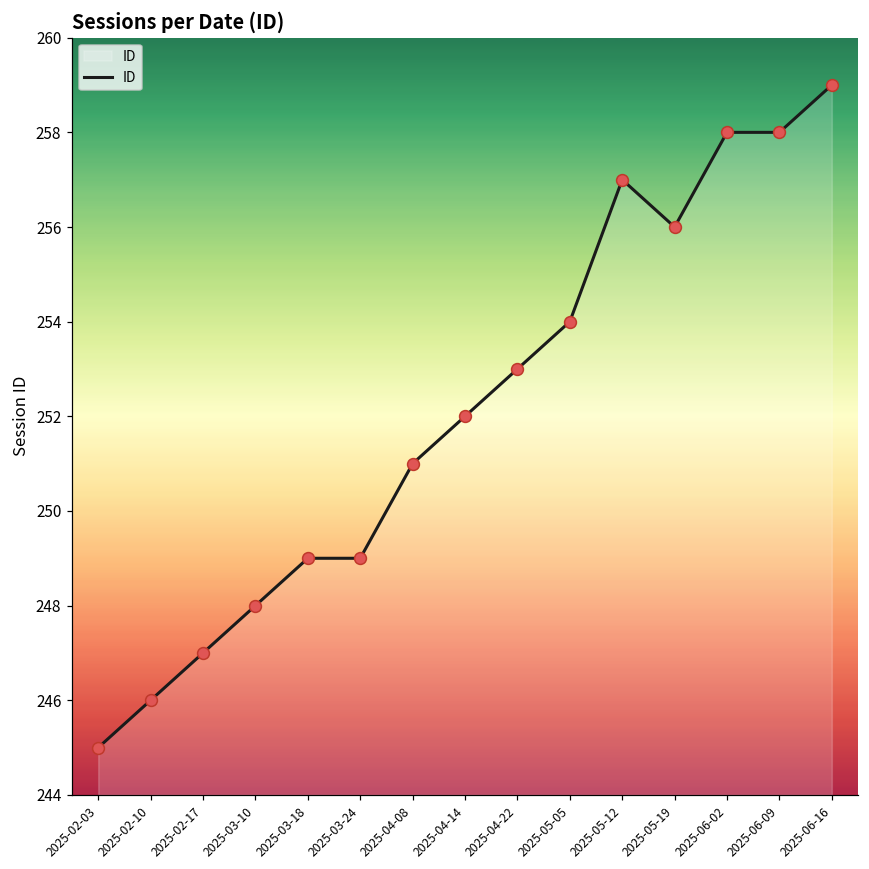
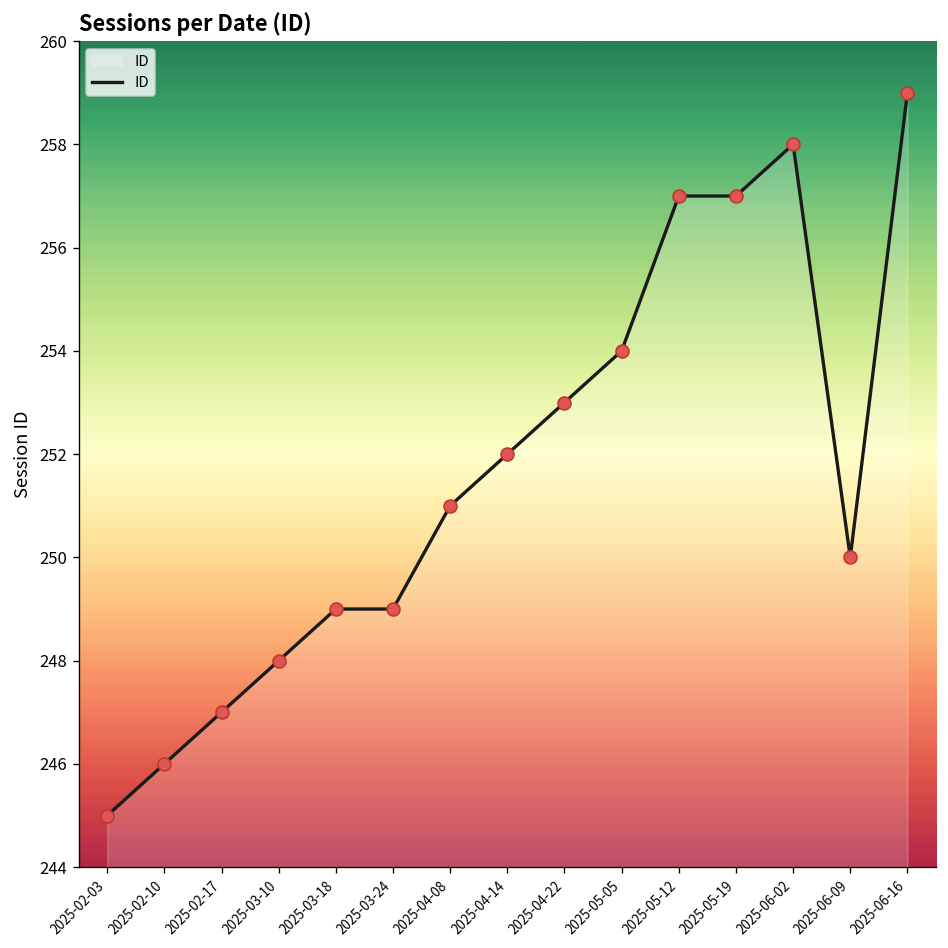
  {
    "2025-02-03": 245,
    "2025-02-10": 246,
    "2025-02-17": 247,
    "2025-03-10": 248,
    "2025-03-18": 249,
    "2025-03-24": 249,
    "2025-04-08": 251,
    "2025-04-14": 252,
    "2025-04-22": 253,
    "2025-05-05": 254,
    "2025-05-12": 257,
-   "2025-05-19": 256,
+   "2025-05-19": 257,
    "2025-06-02": 258,
-   "2025-06-09": 258,
+   "2025-06-09": 250,
    "2025-06-16": 259
  }
